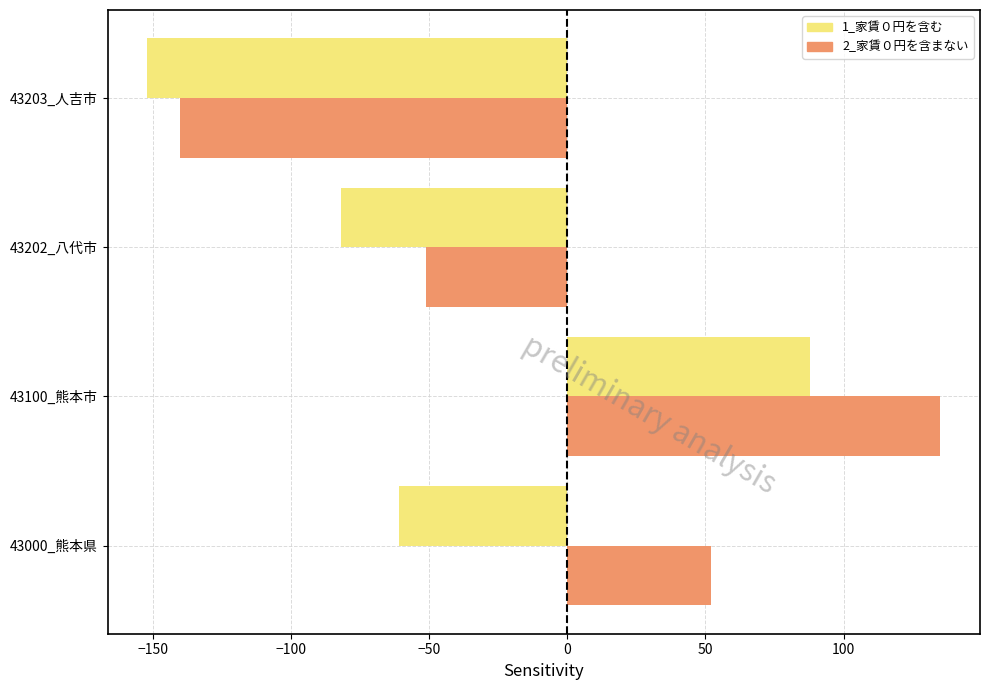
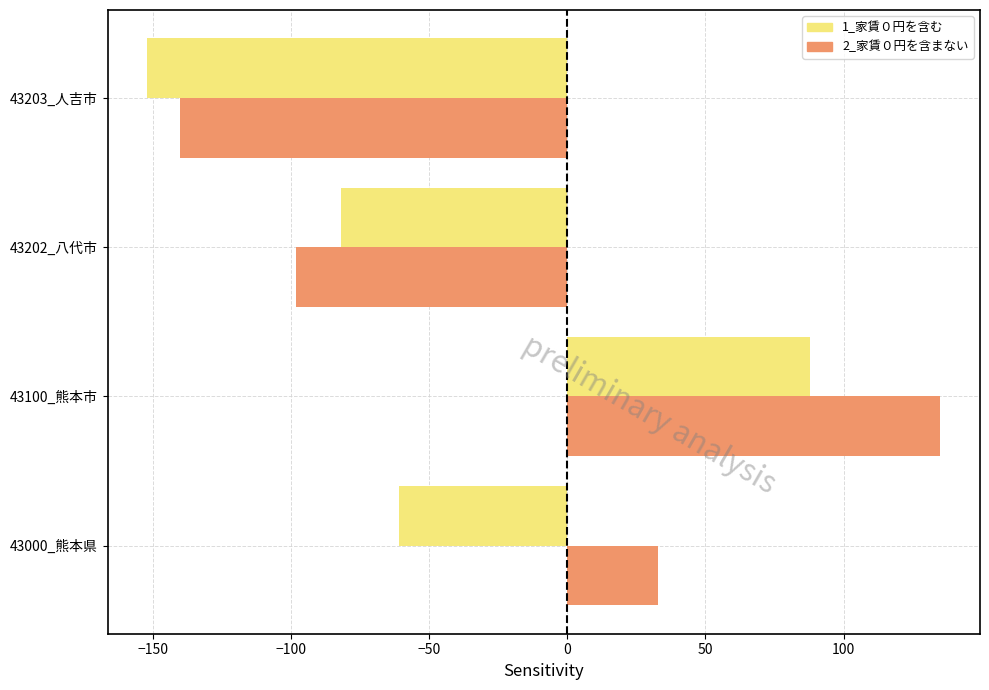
  {
    "1_家賃０円を含む": {
      "43203_人吉市": -152,
      "43202_八代市": -82,
      "43100_熊本市": 88,
      "43000_熊本県": -61
    },
    "2_家賃０円を含まない": {
      "43203_人吉市": -140,
-     "43202_八代市": -51,
+     "43202_八代市": -98,
      "43100_熊本市": 135,
-     "43000_熊本県": 52
+     "43000_熊本県": 33
    }
  }
